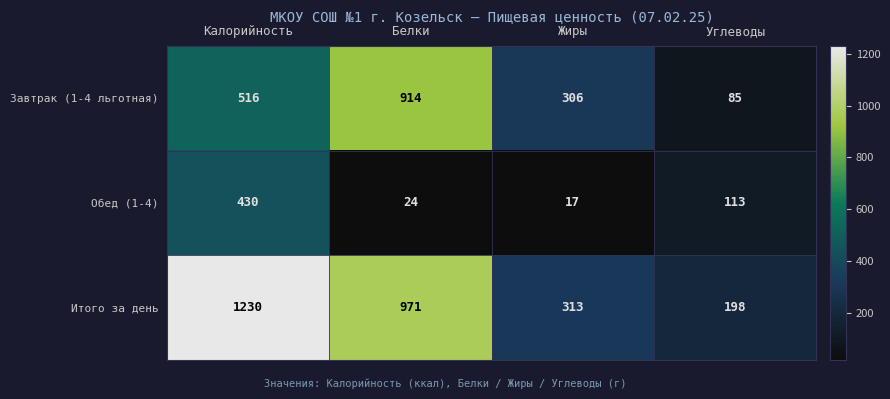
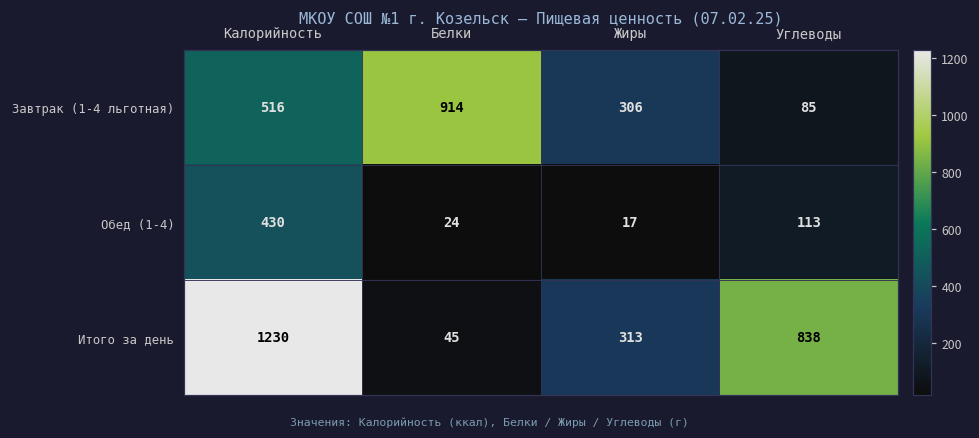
  {
    "Завтрак (1-4 льготная)": {
      "Калорийность": 516,
      "Белки": 914,
      "Жиры": 306,
      "Углеводы": 85
    },
    "Обед (1-4)": {
      "Калорийность": 430,
      "Белки": 24,
      "Жиры": 17,
      "Углеводы": 113
    },
    "Итого за день": {
      "Калорийность": 1230,
-     "Белки": 971,
+     "Белки": 45,
      "Жиры": 313,
-     "Углеводы": 198
+     "Углеводы": 838
    }
  }
